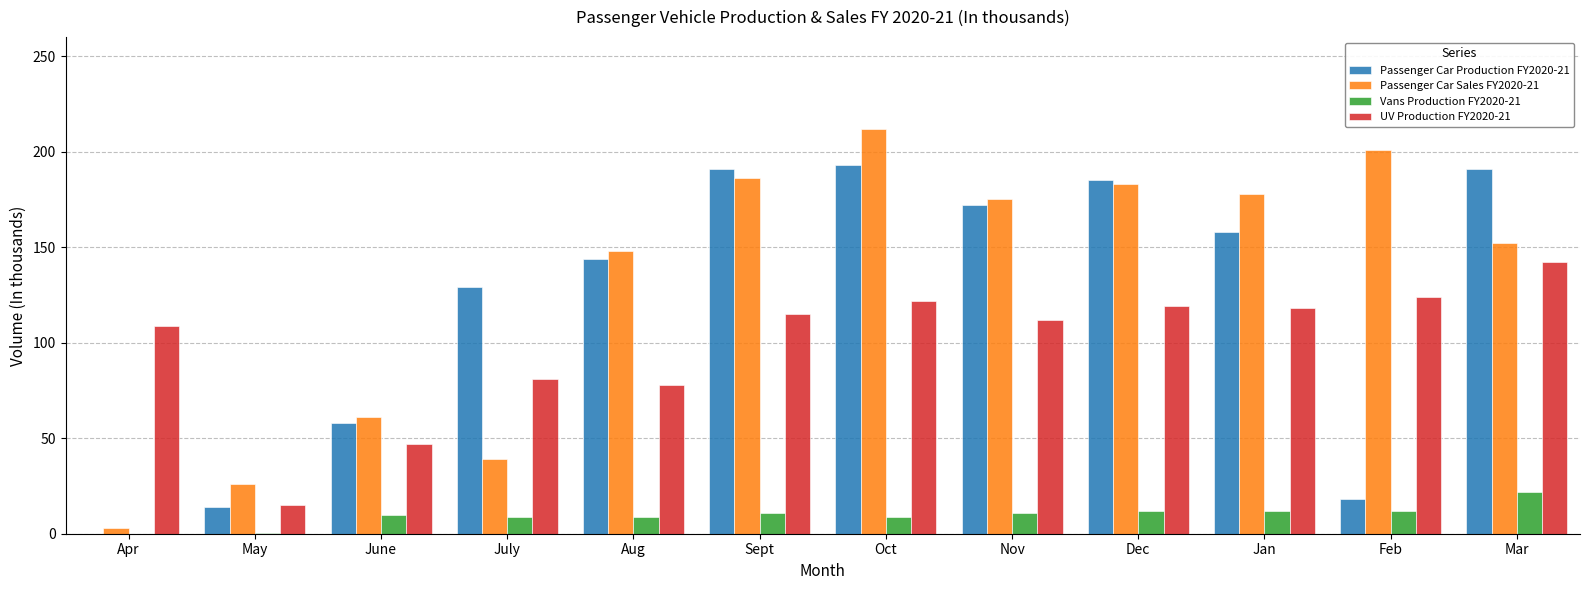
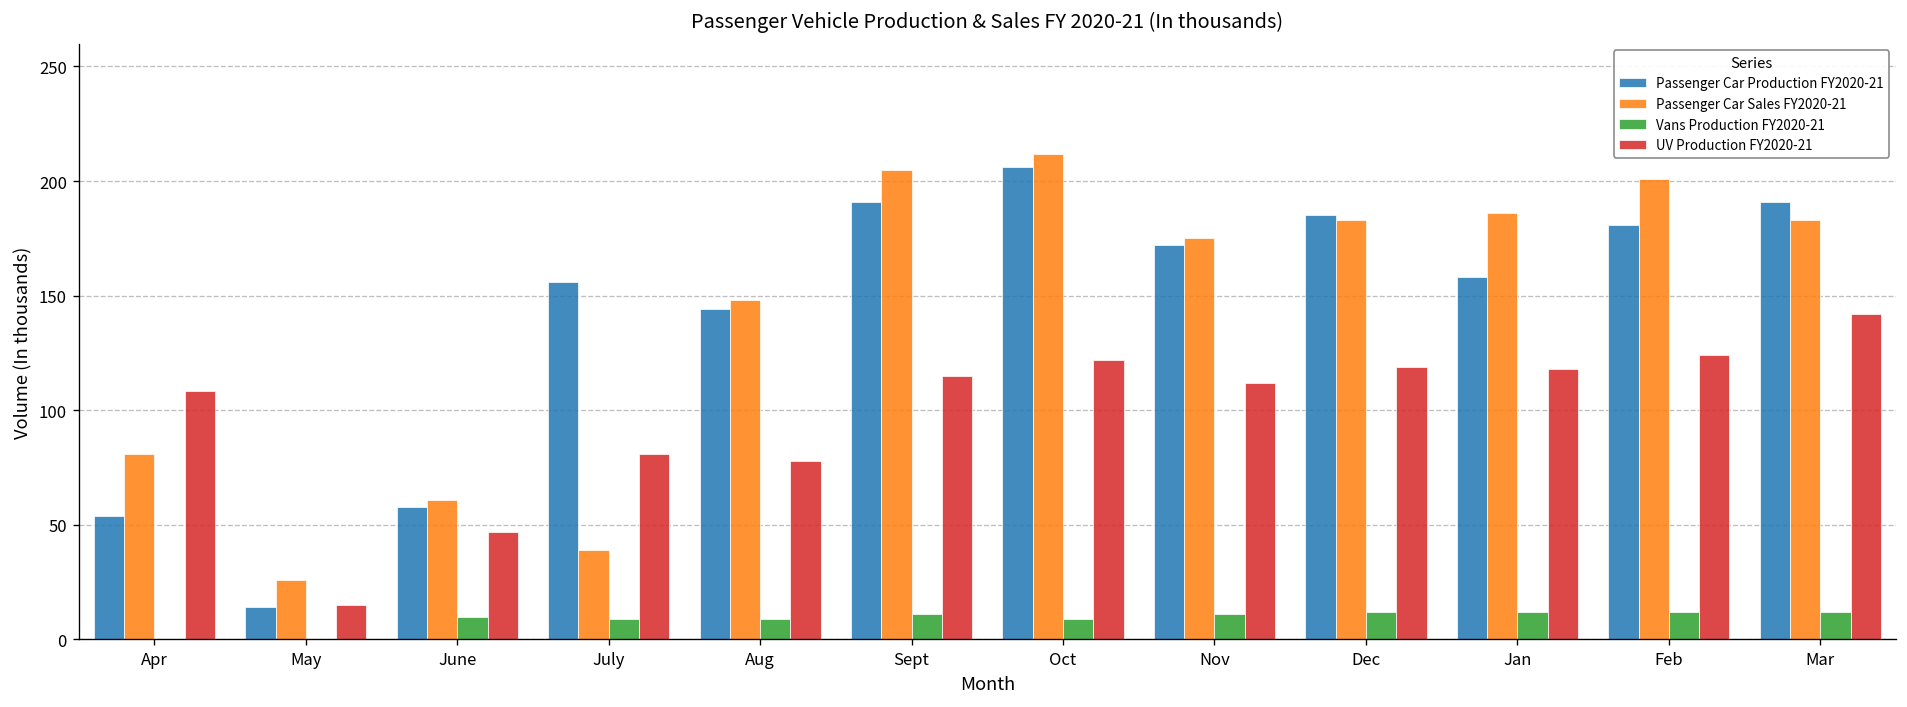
  {
    "Passenger Car Production FY2020-21": {
-     "Apr": 0,
+     "Apr": 54,
      "May": 14,
      "June": 58,
-     "July": 129,
+     "July": 156,
      "Aug": 144,
      "Sept": 191,
-     "Oct": 193,
+     "Oct": 206,
      "Nov": 172,
      "Dec": 185,
      "Jan": 158,
-     "Feb": 18,
+     "Feb": 181,
      "Mar": 191
    },
    "Passenger Car Sales FY2020-21": {
-     "Apr": 3,
+     "Apr": 81,
      "May": 26,
      "June": 61,
      "July": 39,
      "Aug": 148,
-     "Sept": 186,
+     "Sept": 205,
      "Oct": 212,
      "Nov": 175,
      "Dec": 183,
-     "Jan": 178,
+     "Jan": 186,
      "Feb": 201,
-     "Mar": 152
+     "Mar": 183
    },
    "Vans Production FY2020-21": {
      "Apr": 0,
      "June": 10,
      "July": 9,
      "Aug": 9,
      "Sept": 11,
      "Oct": 9,
      "Nov": 11,
      "Dec": 12,
      "Jan": 12,
      "Feb": 12,
-     "Mar": 22
+     "Mar": 12
    },
    "UV Production FY2020-21": {
      "Apr": 109,
      "May": 15,
      "June": 47,
      "July": 81,
      "Aug": 78,
      "Sept": 115,
      "Oct": 122,
      "Nov": 112,
      "Dec": 119,
      "Jan": 118,
      "Feb": 124,
      "Mar": 142
    }
  }
